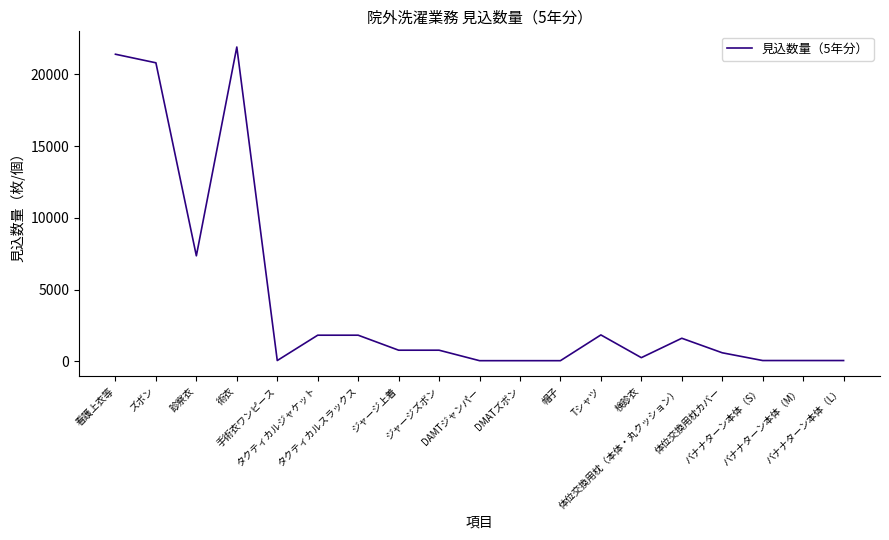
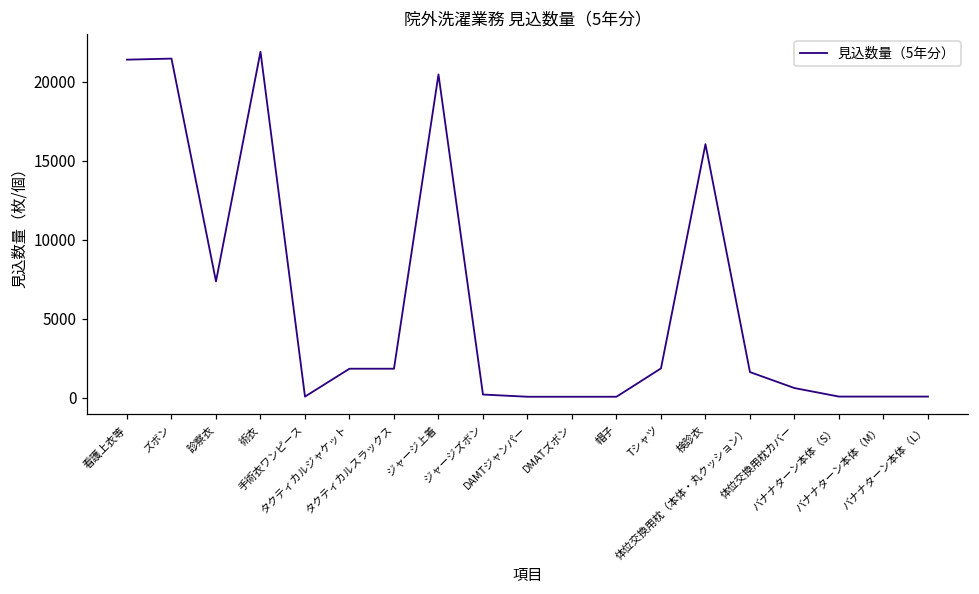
  {
    "看護上衣等": 21400,
-   "ズボン": 20800,
+   "ズボン": 21500,
    "診察衣": 7400,
    "術衣": 21900,
    "手術衣ワンピース": 100,
    "タクティカルジャケット": 1800,
    "タクティカルスラックス": 1800,
-   "ジャージ上着": 800,
-   "ジャージズボン": 800,
+   "ジャージ上着": 20500,
+   "ジャージズボン": 200,
    "DAMTジャンパー": 100,
    "DMATズボン": 100,
    "帽子": 100,
    "Tシャツ": 1800,
-   "検診衣": 300,
+   "検診衣": 16000,
    "体位交換用枕（本体・丸クッション）": 1600,
    "体位交換用枕カバー": 600,
    "バナナターン本体（S）": 100,
    "バナナターン本体（M）": 100,
    "バナナターン本体（L）": 100
  }
